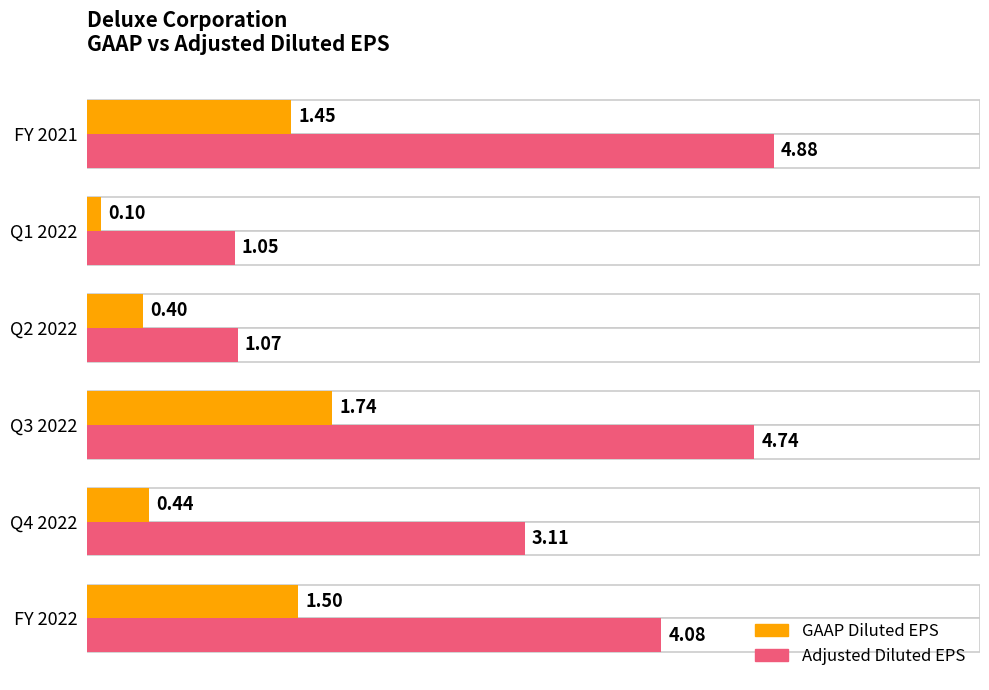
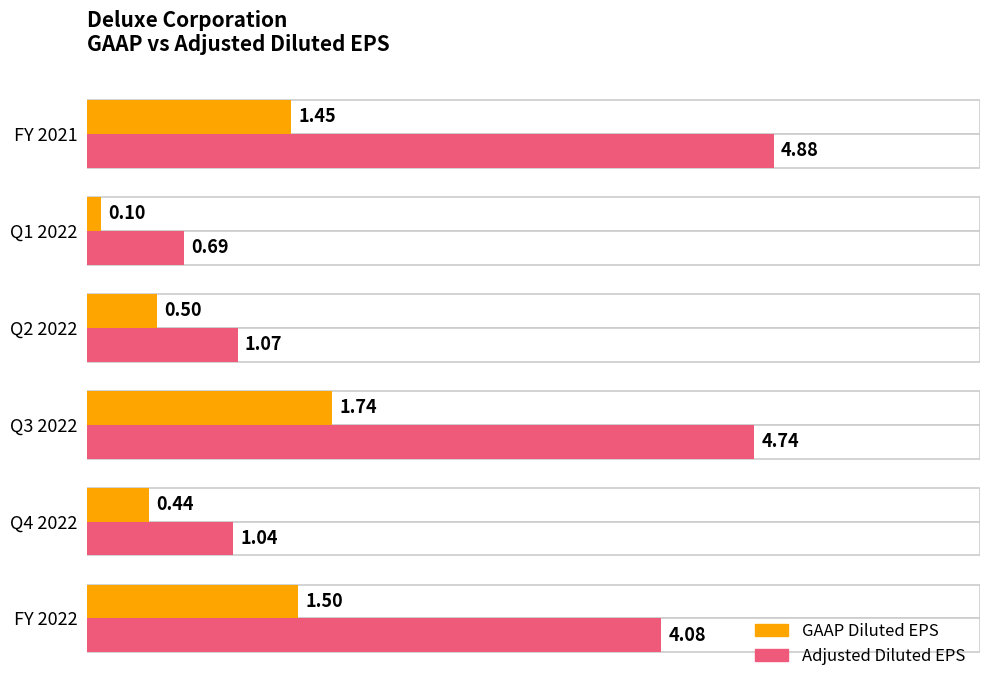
  {
    "GAAP Diluted EPS": {
-     "Q2 2022": 0.40
+     "Q2 2022": 0.50
    },
    "Adjusted Diluted EPS": {
-     "Q1 2022": 1.05,
-     "Q4 2022": 3.11
+     "Q1 2022": 0.69,
+     "Q4 2022": 1.04
    }
  }
